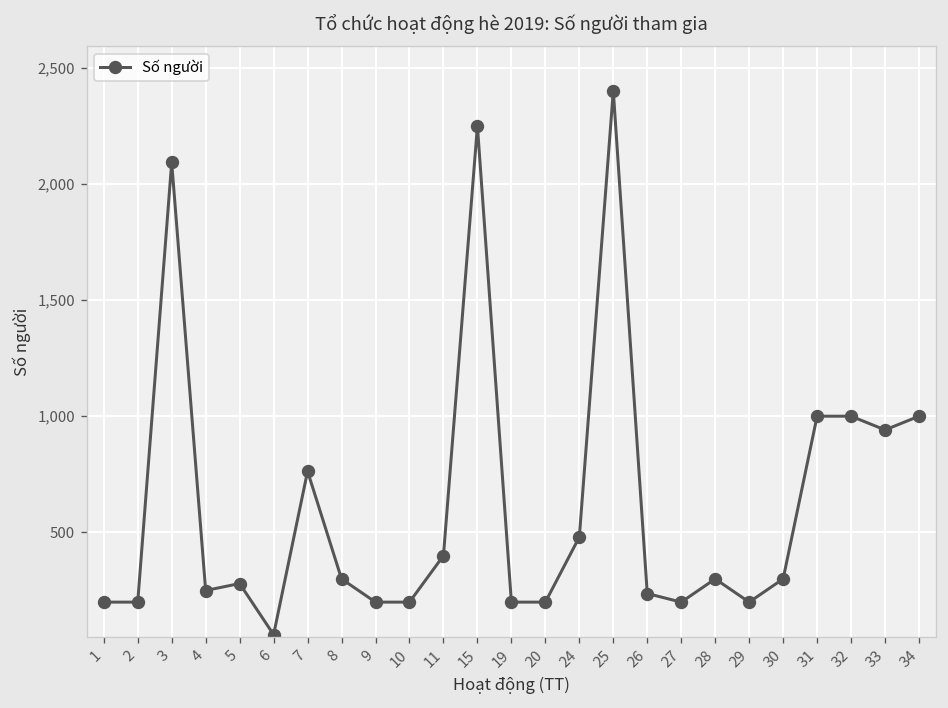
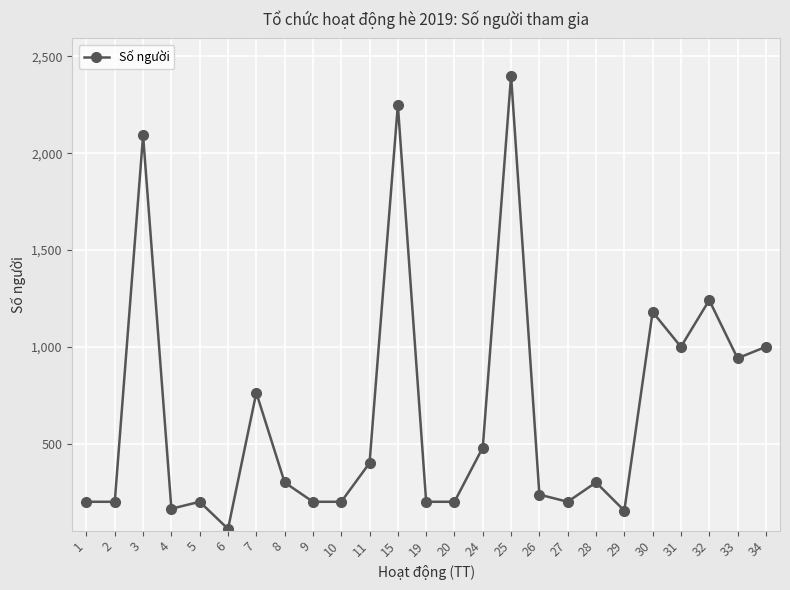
  {
    "1": "200",
    "2": "200",
    "3": "2,090",
-   "4": "250",
-   "5": "280",
+   "4": "160",
+   "5": "200",
    "6": "60",
    "7": "760",
    "8": "300",
    "9": "200",
    "10": "200",
    "11": "400",
    "15": "2,250",
    "19": "200",
    "20": "200",
    "24": "480",
    "25": "2,400",
    "26": "240",
    "27": "200",
    "28": "300",
-   "29": "200",
-   "30": "300",
+   "29": "150",
+   "30": "1,180",
    "31": "1,000",
-   "32": "1,000",
+   "32": "1,240",
    "33": "940",
    "34": "1,000"
  }
